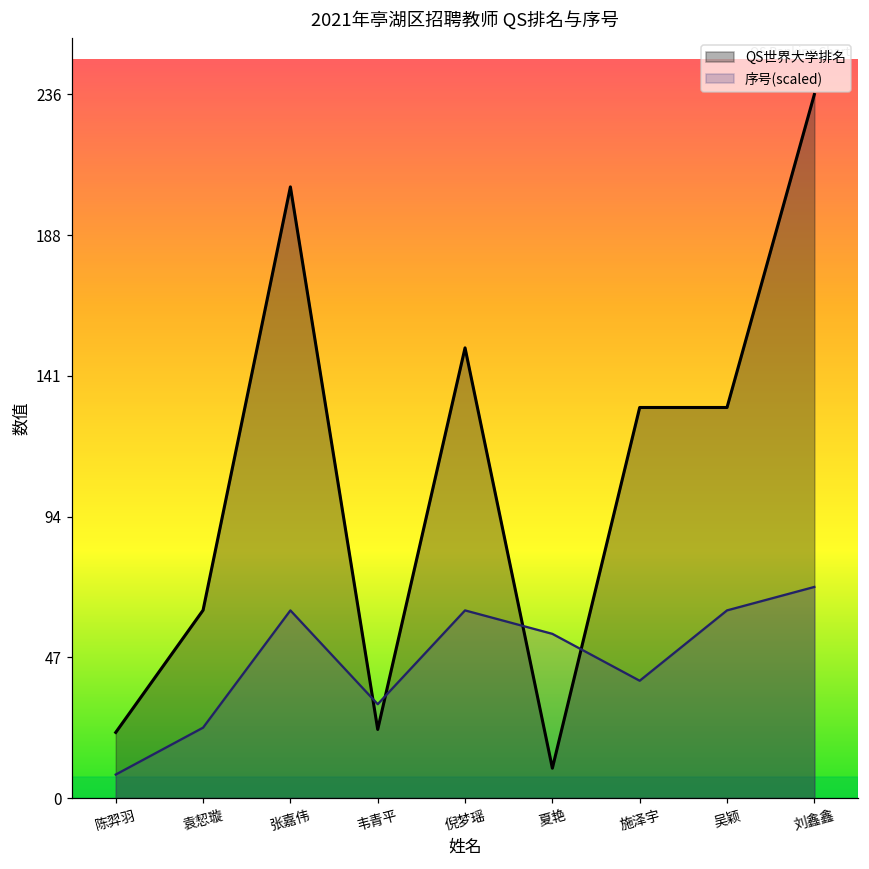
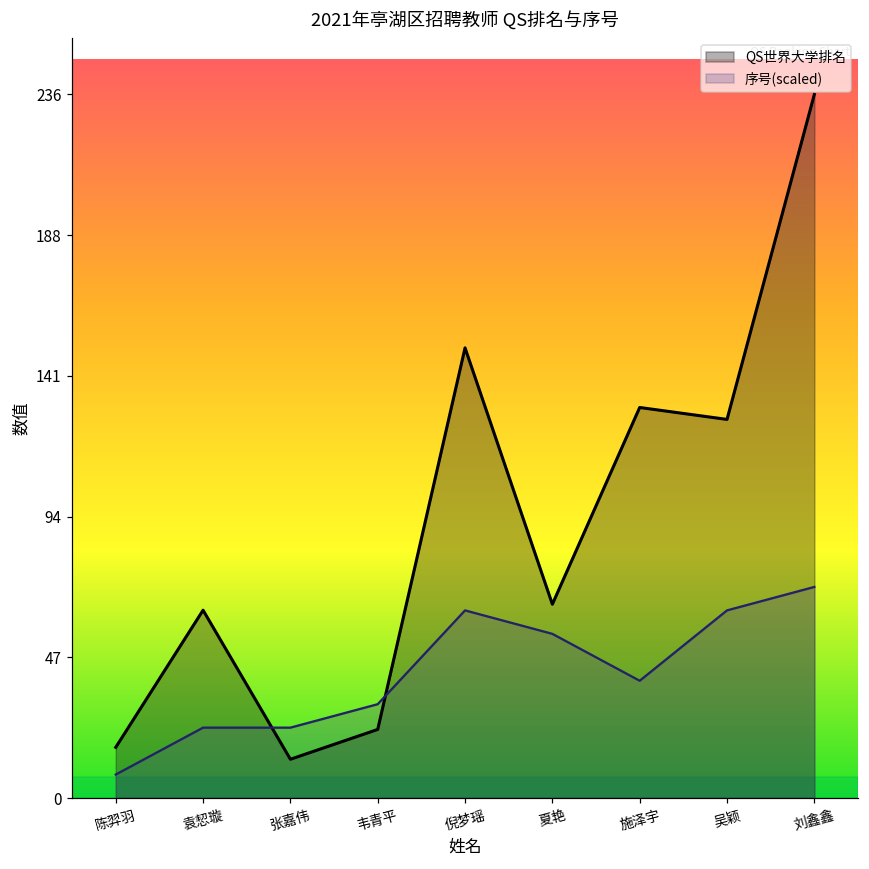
  {
    "QS世界大学排名": {
-     "陈羿羽": 22,
+     "陈羿羽": 17,
      "袁恝璇": 63,
-     "张嘉伟": 205,
+     "张嘉伟": 13,
      "韦青平": 23,
      "倪梦瑶": 151,
-     "夏艳": 10,
+     "夏艳": 65,
      "施泽宇": 131,
-     "吴颖": 131,
+     "吴颖": 127,
      "刘鑫鑫": 236
    },
    "序号(scaled)": {
      "陈羿羽": 8,
      "袁恝璇": 24,
-     "张嘉伟": 63,
+     "张嘉伟": 24,
      "韦青平": 31,
      "倪梦瑶": 63,
      "夏艳": 55,
      "施泽宇": 39,
      "吴颖": 63,
      "刘鑫鑫": 71
    }
  }
